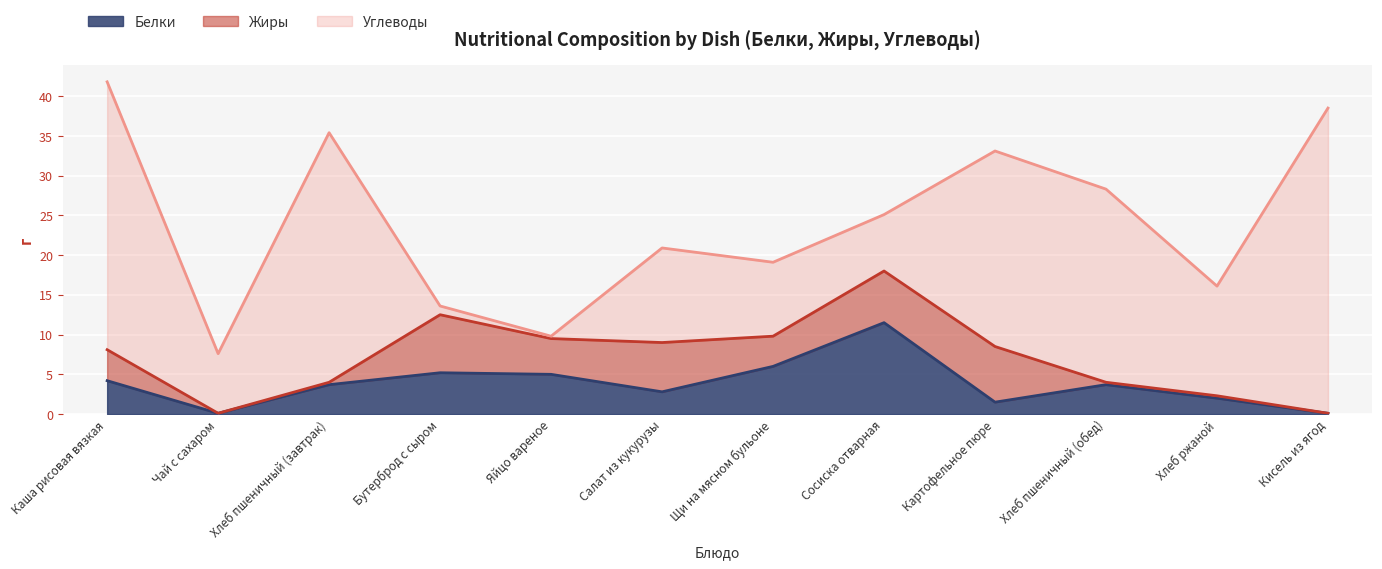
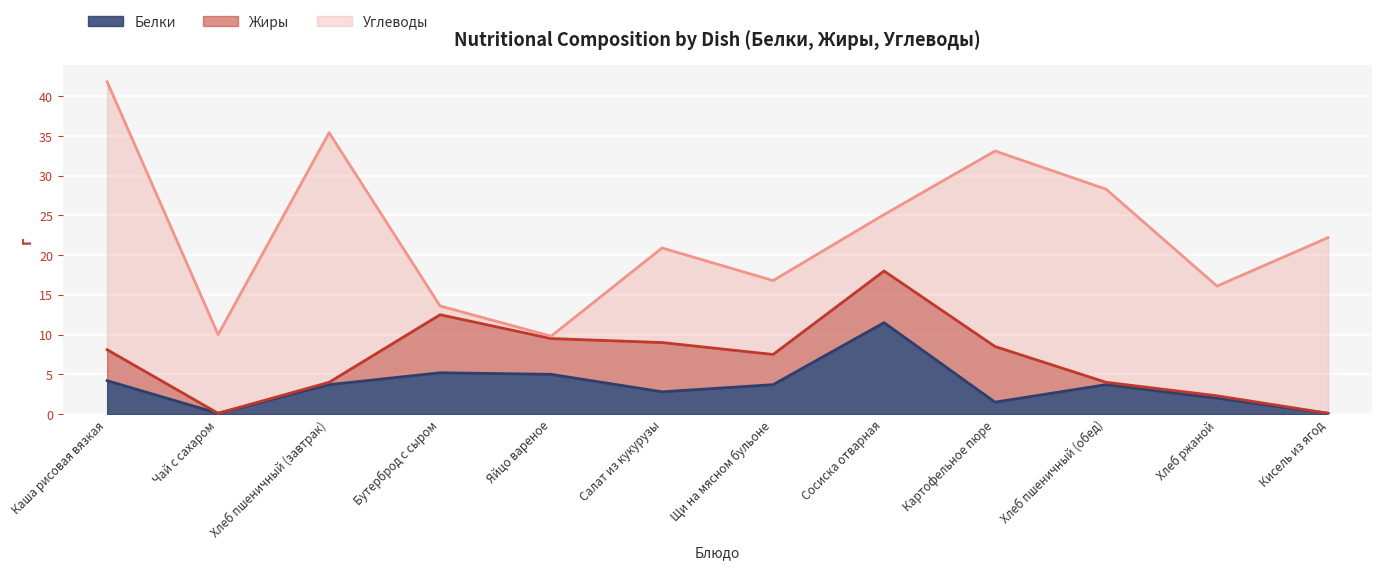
  {
    "Белки": {
      "Каша рисовая вязкая": 4,
      "Бутерброд с сыром": 5,
      "Яйцо вареное": 5,
      "Салат из кукурузы": 3,
-     "Щи на мясном бульоне": 6,
+     "Щи на мясном бульоне": 4,
      "Сосиска отварная": 12,
      "Картофельное пюре": 2
    },
    "Жиры": {
      "Каша рисовая вязкая": 4,
      "Бутерброд с сыром": 7,
      "Салат из кукурузы": 6,
      "Щи на мясном бульоне": 4,
      "Сосиска отварная": 7,
      "Картофельное пюре": 7
    },
    "Углеводы": {
      "Каша рисовая вязкая": 34,
-     "Чай с сахаром": 8,
+     "Чай с сахаром": 10,
      "Хлеб пшеничный (завтрак)": 31,
      "Бутерброд с сыром": 1,
      "Салат из кукурузы": 12,
      "Щи на мясном бульоне": 9,
      "Сосиска отварная": 7,
      "Картофельное пюре": 25,
      "Хлеб пшеничный (обед)": 24,
      "Хлеб ржаной": 14,
-     "Кисель из ягод": 38
+     "Кисель из ягод": 22
    }
  }
